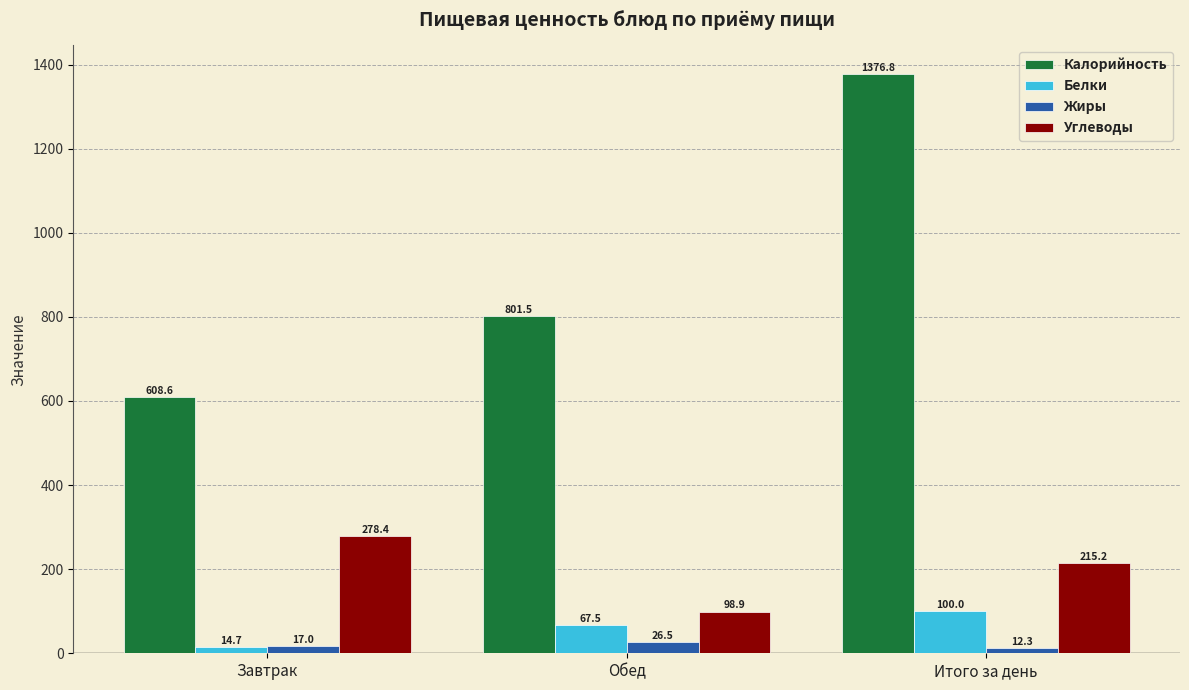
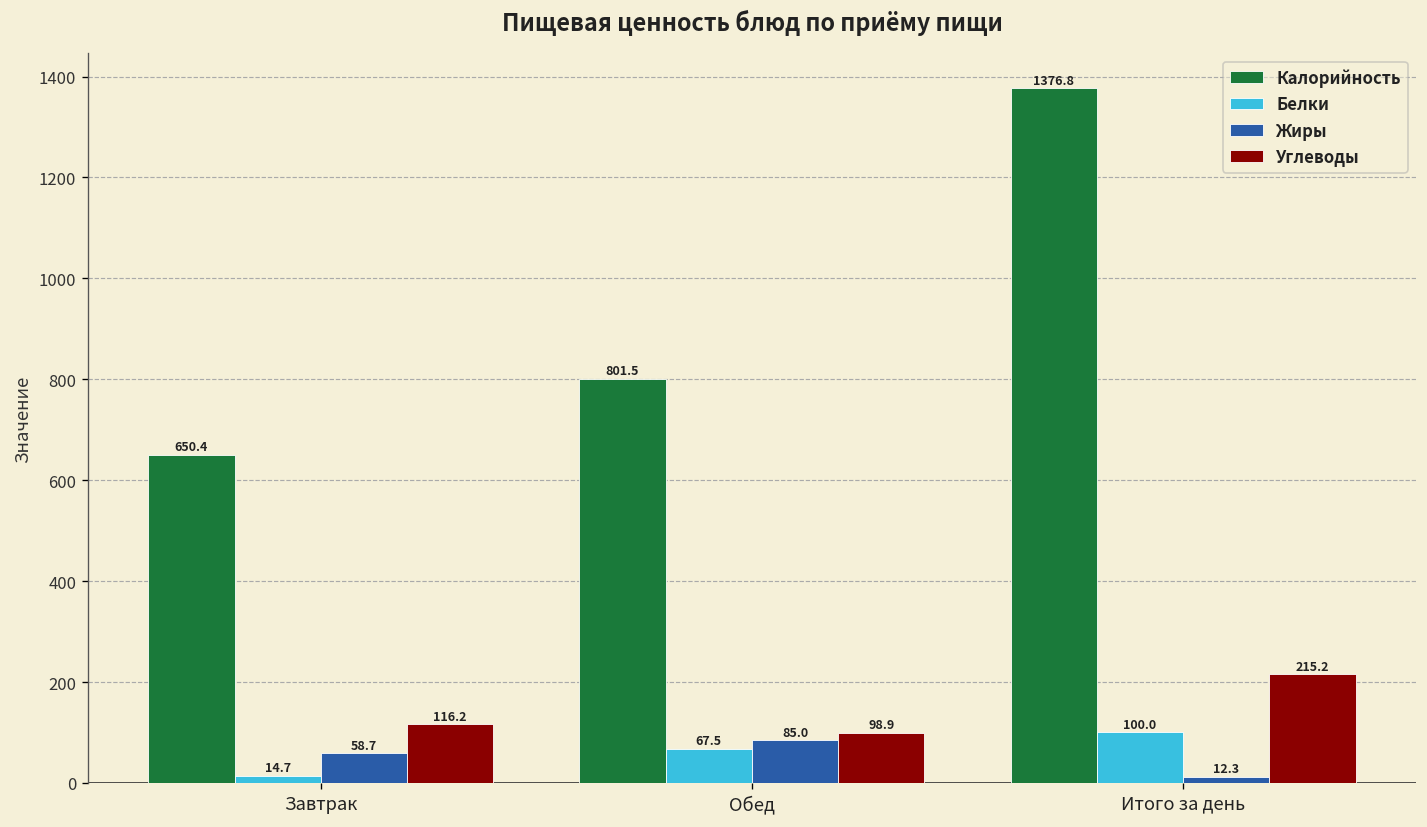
  {
    "Калорийность": {
-     "Завтрак": 608.6,
+     "Завтрак": 650.4,
      "Обед": 801.5,
      "Итого за день": 1376.8
    },
    "Белки": {
      "Завтрак": 14.7,
      "Обед": 67.5,
      "Итого за день": 100.0
    },
    "Жиры": {
-     "Завтрак": 17.0,
-     "Обед": 26.5,
+     "Завтрак": 58.7,
+     "Обед": 85.0,
      "Итого за день": 12.3
    },
    "Углеводы": {
-     "Завтрак": 278.4,
+     "Завтрак": 116.2,
      "Обед": 98.9,
      "Итого за день": 215.2
    }
  }
